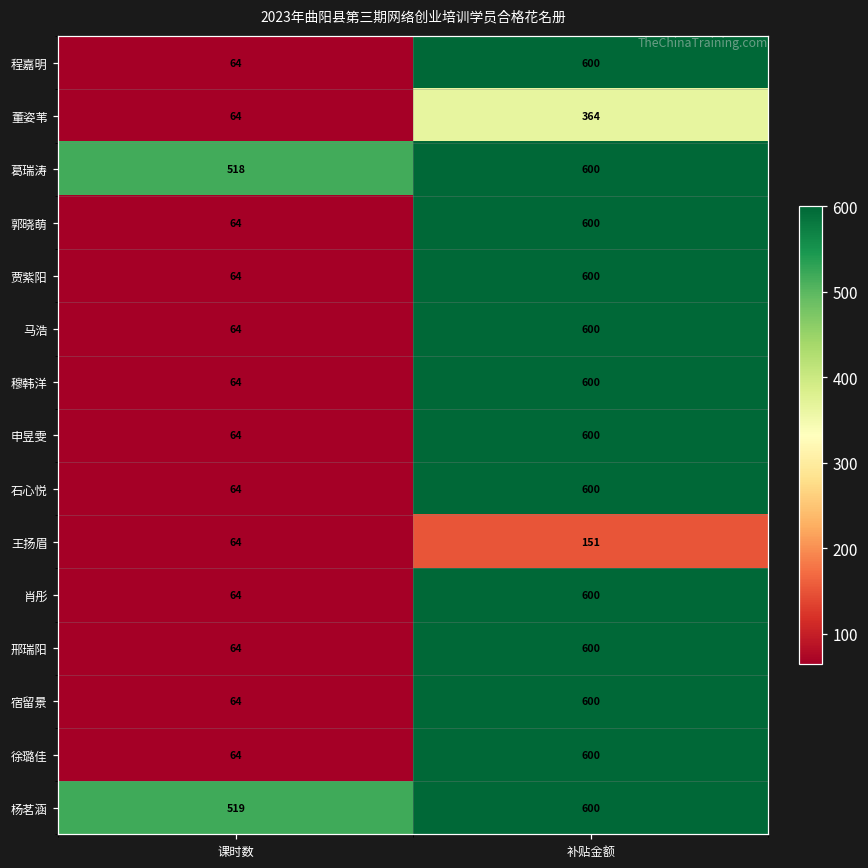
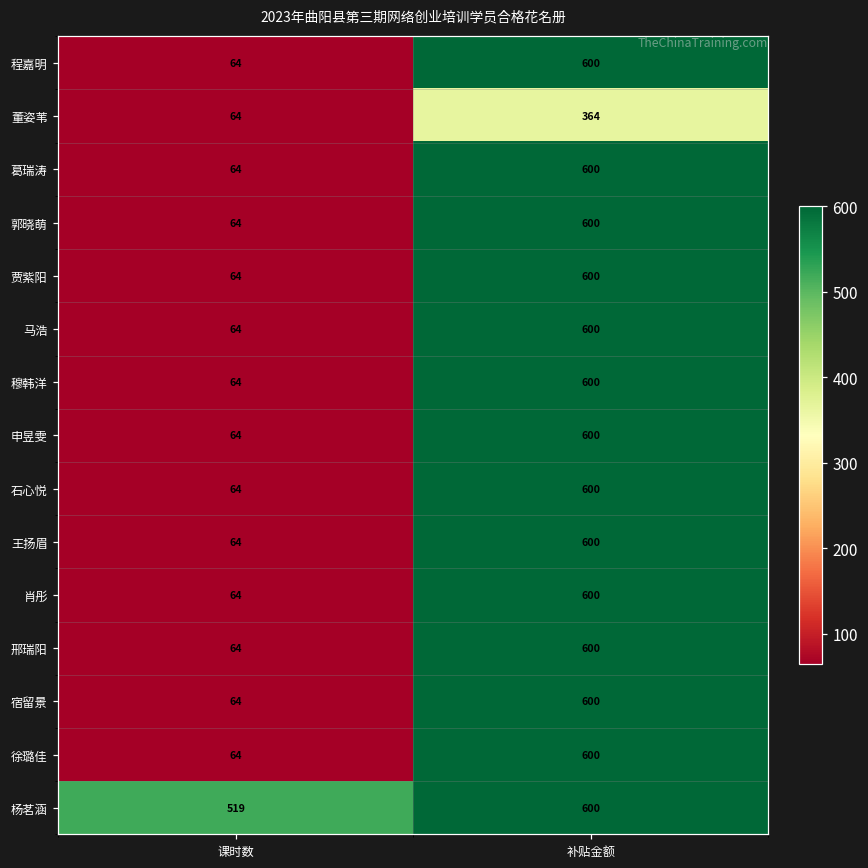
  {
    "程嘉明": {
      "课时数": 64
    },
    "董姿苇": {
      "课时数": 64,
      "补贴金额": 364
    },
    "葛瑞涛": {
-     "课时数": 518,
+     "课时数": 64,
      "补贴金额": 600
    },
    "郭晓萌": {
      "课时数": 64,
      "补贴金额": 600
    },
    "贾紫阳": {
      "课时数": 64,
      "补贴金额": 600
    },
    "马浩": {
      "课时数": 64,
      "补贴金额": 600
    },
    "穆韩洋": {
      "课时数": 64,
      "补贴金额": 600
    },
    "申昱雯": {
      "课时数": 64,
      "补贴金额": 600
    },
    "石心悦": {
      "课时数": 64,
      "补贴金额": 600
    },
    "王扬眉": {
      "课时数": 64,
-     "补贴金额": 151
+     "补贴金额": 600
    },
    "肖彤": {
      "课时数": 64,
      "补贴金额": 600
    },
    "邢瑞阳": {
      "课时数": 64,
      "补贴金额": 600
    },
    "宿留景": {
      "课时数": 64,
      "补贴金额": 600
    },
    "徐璐佳": {
      "课时数": 64,
      "补贴金额": 600
    },
    "杨茗涵": {
      "课时数": 519,
      "补贴金额": 600
    }
  }
